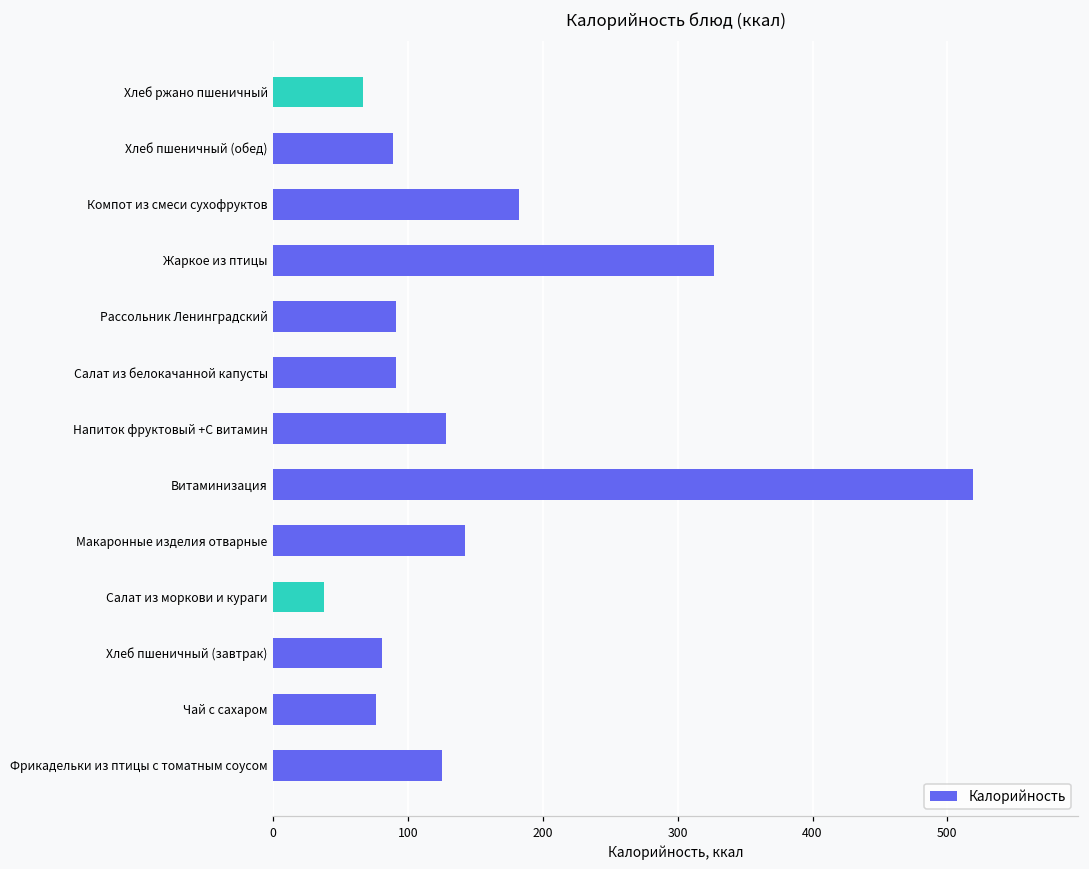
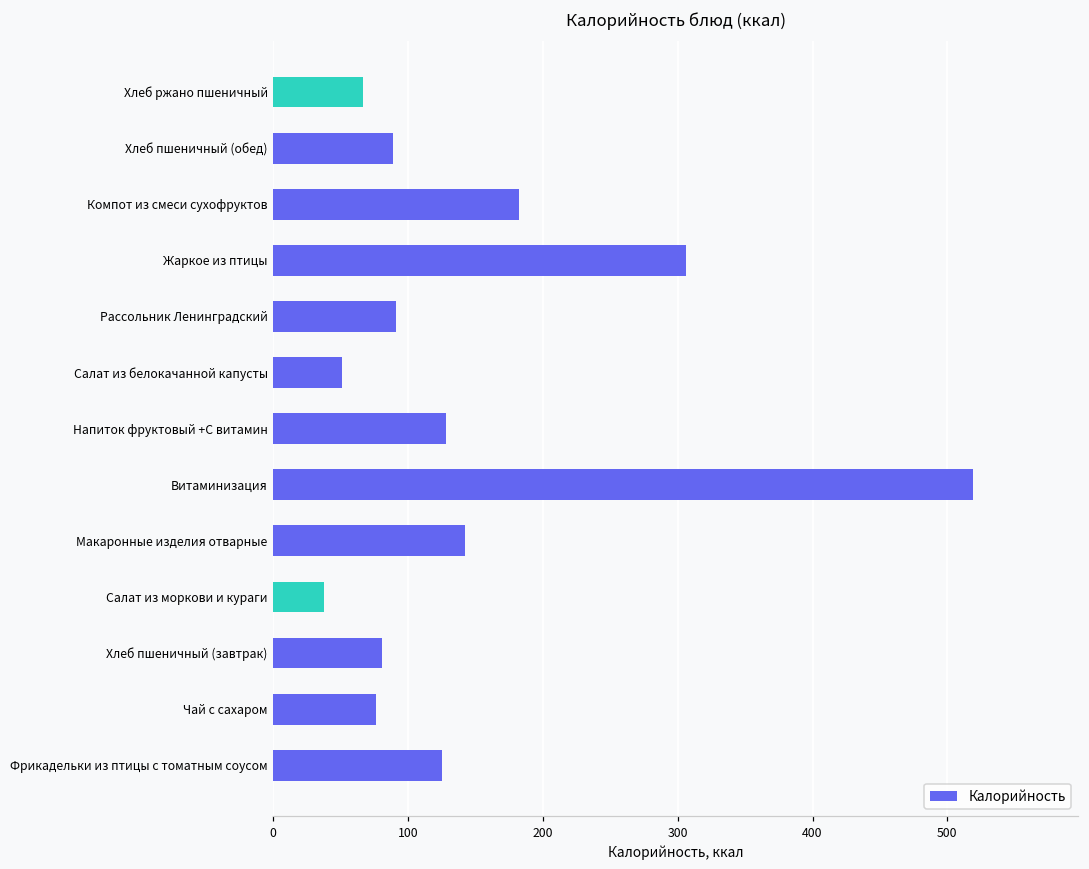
  {
    "Хлеб ржано пшеничный": 67,
    "Хлеб пшеничный (обед)": 89,
    "Компот из смеси сухофруктов": 182,
-   "Жаркое из птицы": 327,
+   "Жаркое из птицы": 306,
    "Рассольник Ленинградский": 91,
-   "Салат из белокачанной капусты": 91,
+   "Салат из белокачанной капусты": 51,
    "Напиток фруктовый +С витамин": 128,
    "Витаминизация": 519,
    "Макаронные изделия отварные": 142,
    "Салат из моркови и кураги": 38,
    "Хлеб пшеничный (завтрак)": 81,
    "Чай с сахаром": 76,
    "Фрикадельки из птицы с томатным соусом": 125
  }
